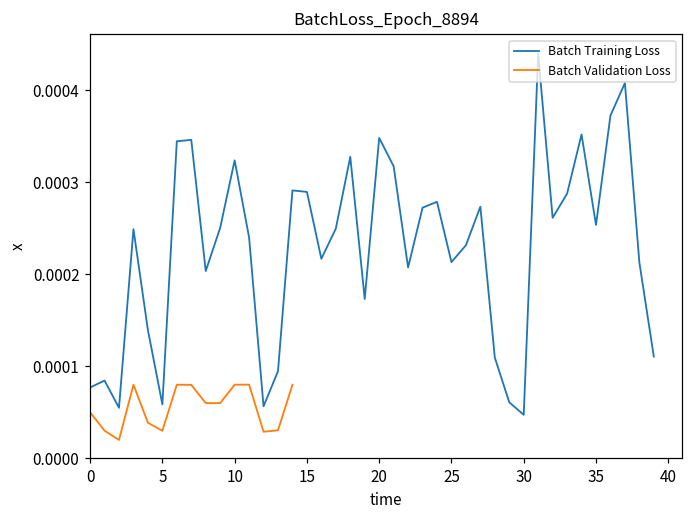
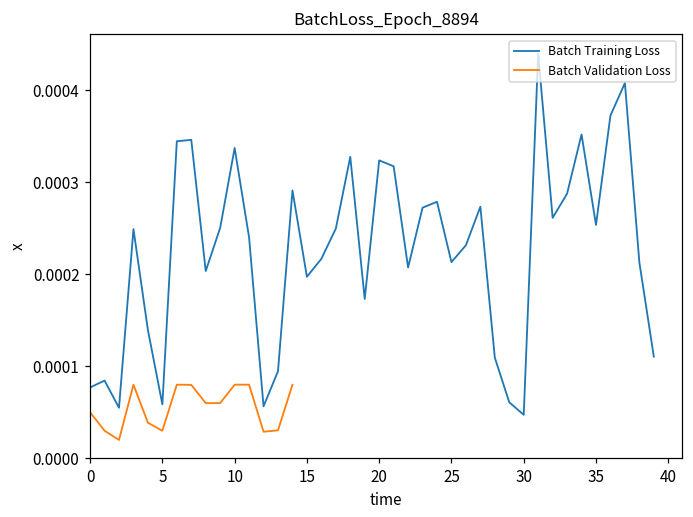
  {
    "Batch Training Loss": {
      "0": 0.00008,
      "5": 0.00006,
-     "10": 0.00032,
-     "15": 0.00029,
-     "20": 0.00035,
+     "10": 0.00034,
+     "15": 0.00020,
+     "20": 0.00032,
      "25": 0.00021,
      "30": 0.00005,
      "35": 0.00025
    },
    "Batch Validation Loss": {
      "0": 0.00005,
      "5": 0.00003,
      "10": 0.00008
    }
  }
